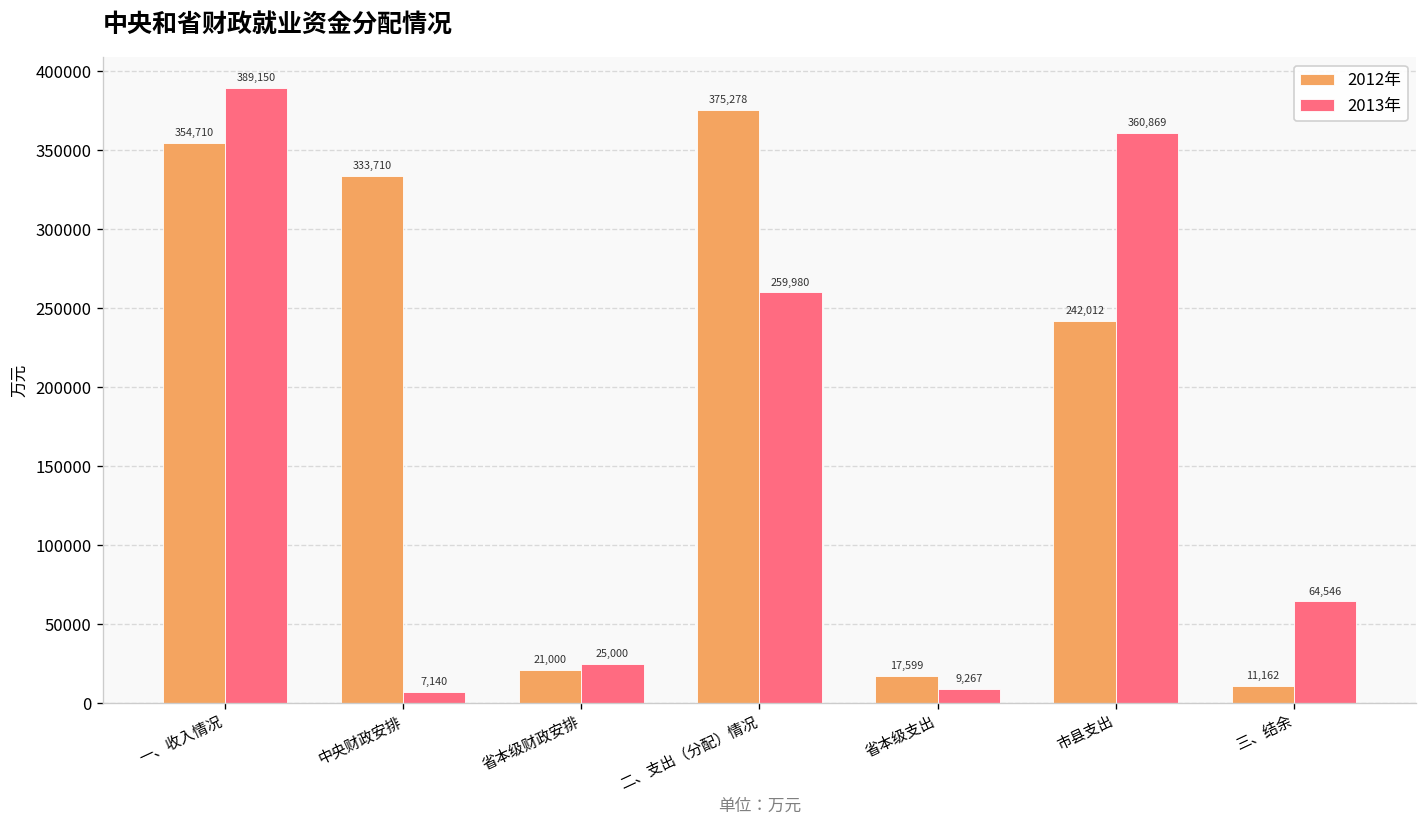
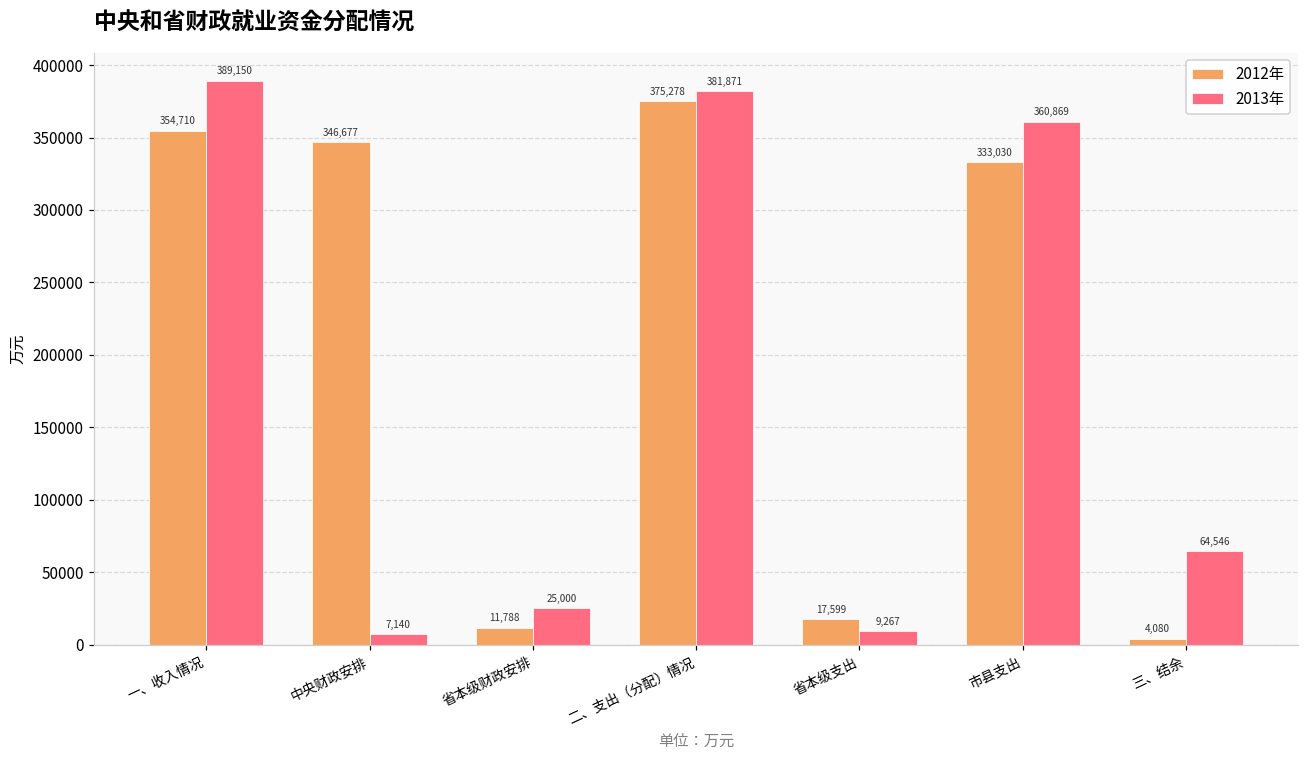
  {
    "2012年": {
      "一、收入情况": "354,710",
-     "中央财政安排": "333,710",
-     "省本级财政安排": "21,000",
+     "中央财政安排": "346,677",
+     "省本级财政安排": "11,788",
      "二、支出（分配）情况": "375,278",
      "省本级支出": "17,599",
-     "市县支出": "242,012",
-     "三、结余": "11,162"
+     "市县支出": "333,030",
+     "三、结余": "4,080"
    },
    "2013年": {
      "一、收入情况": "389,150",
      "中央财政安排": "7,140",
      "省本级财政安排": "25,000",
-     "二、支出（分配）情况": "259,980",
+     "二、支出（分配）情况": "381,871",
      "省本级支出": "9,267",
      "市县支出": "360,869",
      "三、结余": "64,546"
    }
  }
